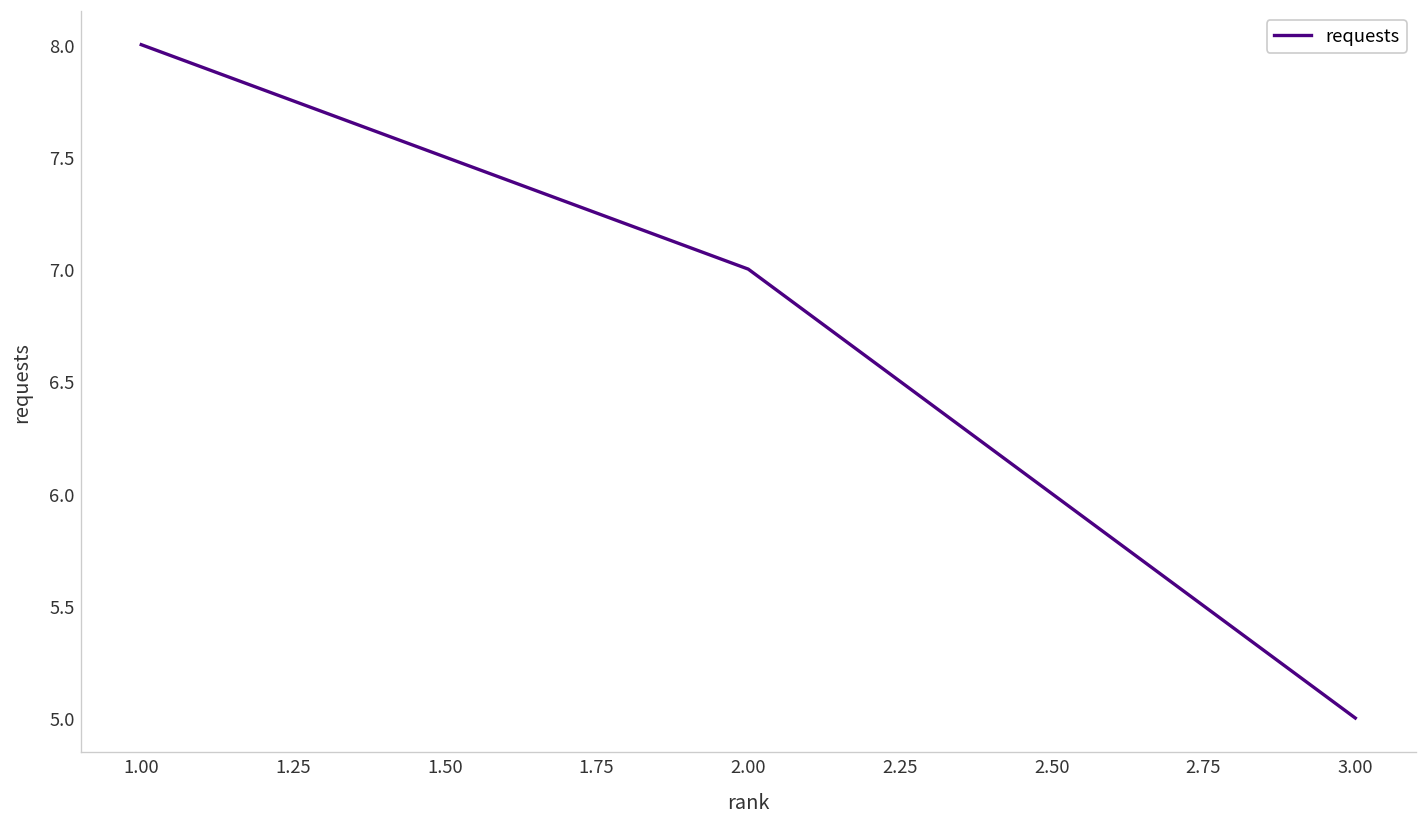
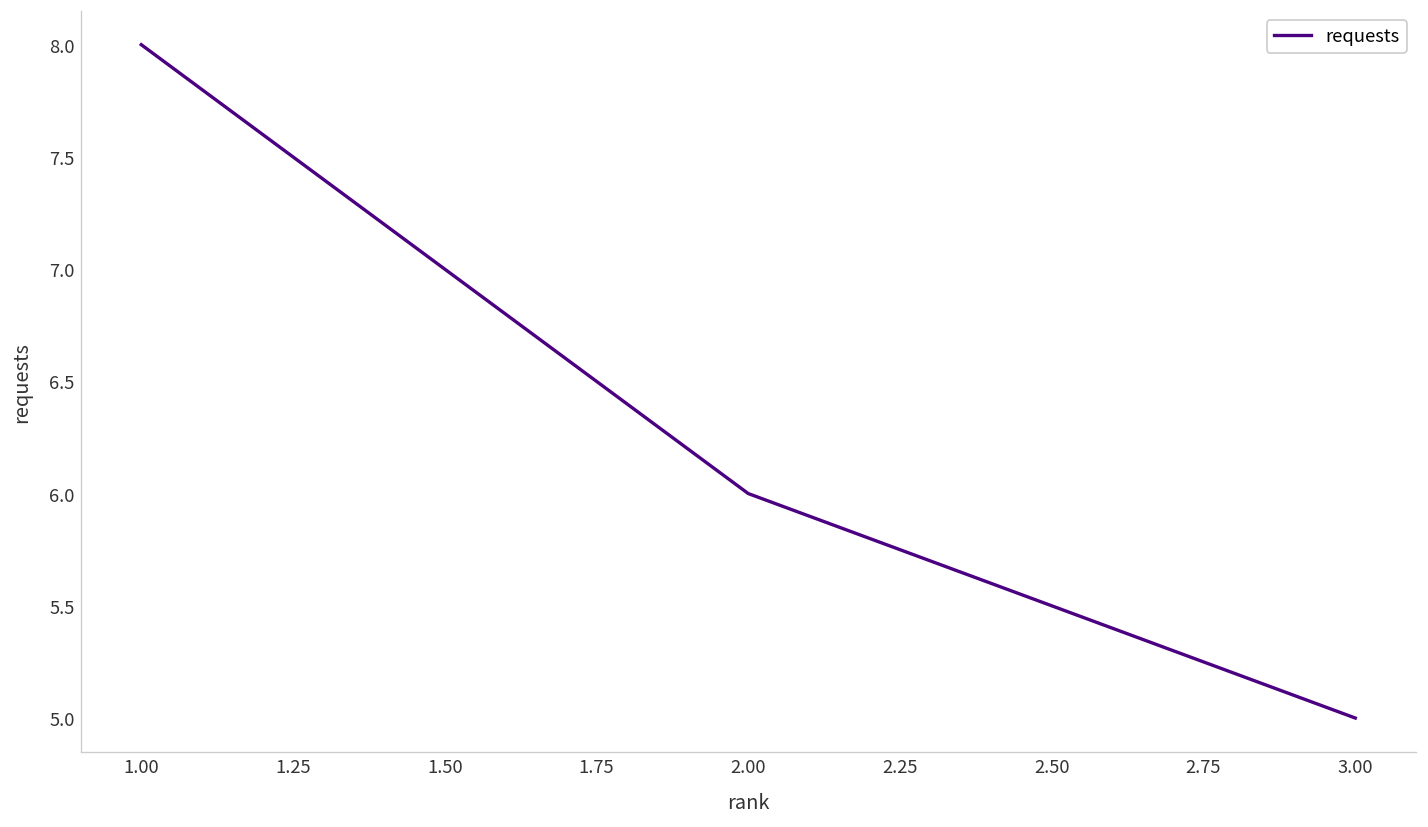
  {
    "1.00": 8,
-   "2.00": 7,
+   "2.00": 6,
    "3.00": 5
  }
